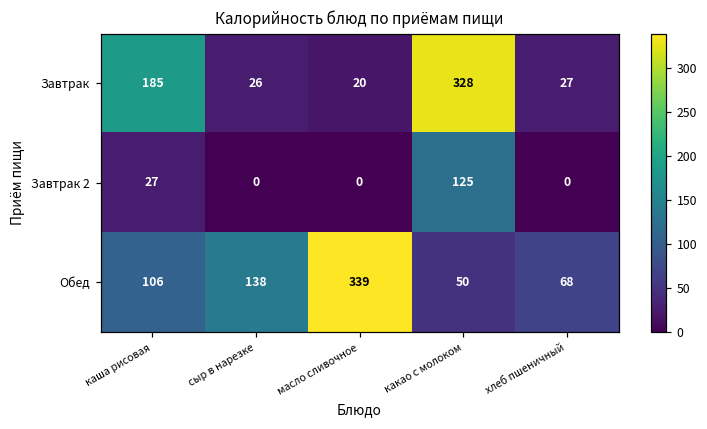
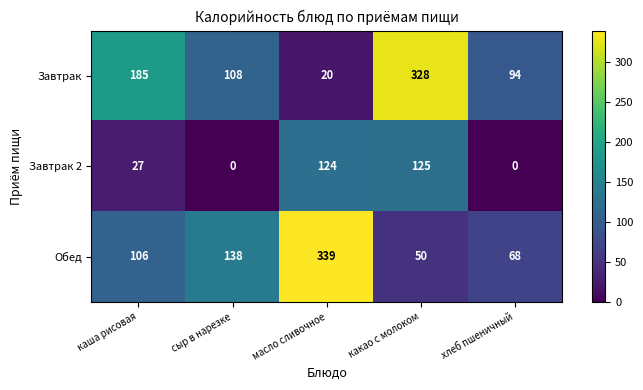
  {
    "Завтрак": {
      "каша рисовая": 185,
-     "сыр в нарезке": 26,
+     "сыр в нарезке": 108,
      "масло сливочное": 20,
      "какао с молоком": 328,
-     "хлеб пшеничный": 27
+     "хлеб пшеничный": 94
    },
    "Завтрак 2": {
      "каша рисовая": 27,
      "сыр в нарезке": 0,
-     "масло сливочное": 0,
+     "масло сливочное": 124,
      "какао с молоком": 125,
      "хлеб пшеничный": 0
    },
    "Обед": {
      "каша рисовая": 106,
      "сыр в нарезке": 138,
      "масло сливочное": 339,
      "какао с молоком": 50,
      "хлеб пшеничный": 68
    }
  }
